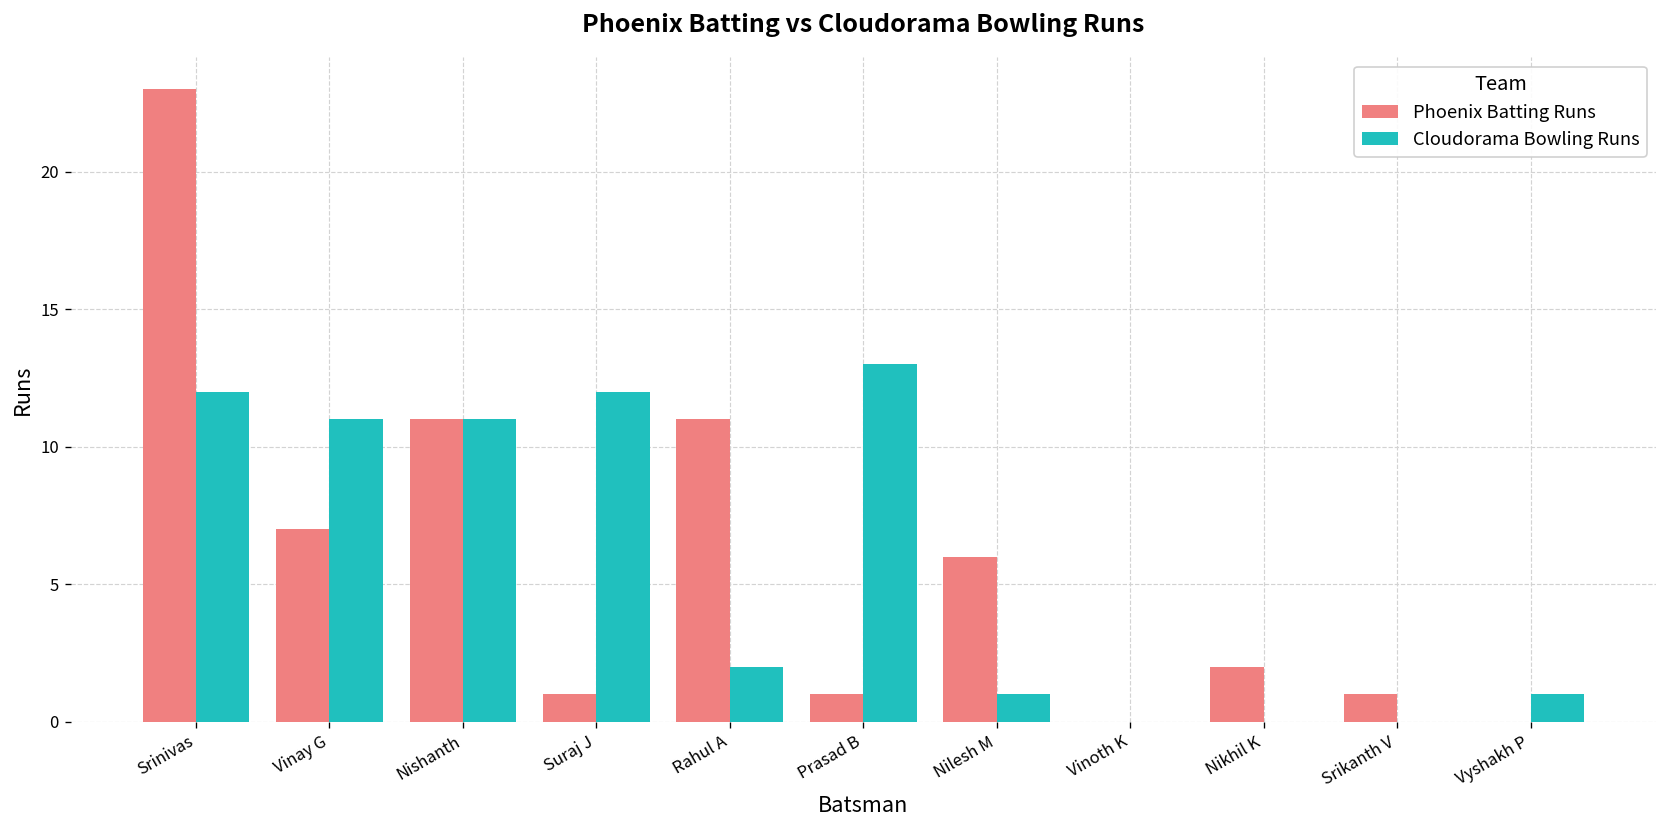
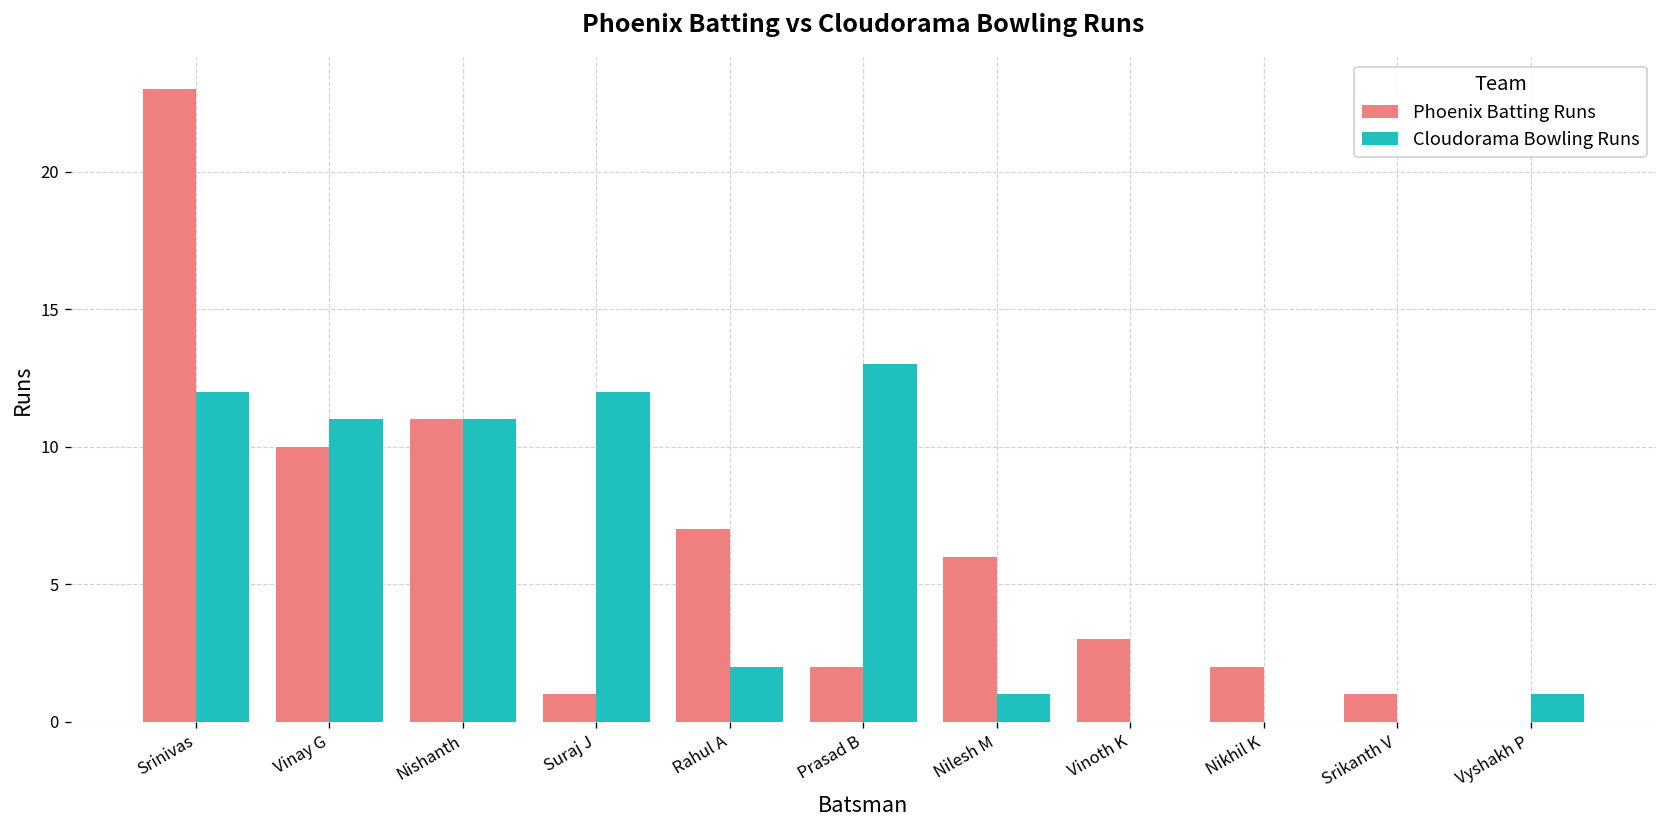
  {
    "Phoenix Batting Runs": {
      "Srinivas": 23,
-     "Vinay G": 7,
+     "Vinay G": 10,
      "Nishanth": 11,
      "Suraj J": 1,
-     "Rahul A": 11,
-     "Prasad B": 1,
+     "Rahul A": 7,
+     "Prasad B": 2,
      "Nilesh M": 6,
-     "Vinoth K": 0,
+     "Vinoth K": 3,
      "Nikhil K": 2,
      "Srikanth V": 1,
      "Vyshakh P": 0
    },
    "Cloudorama Bowling Runs": {
      "Srinivas": 12,
      "Vinay G": 11,
      "Nishanth": 11,
      "Suraj J": 12,
      "Rahul A": 2,
      "Prasad B": 13,
      "Nilesh M": 1,
      "Vinoth K": 0,
      "Nikhil K": 0,
      "Srikanth V": 0,
      "Vyshakh P": 1
    }
  }
